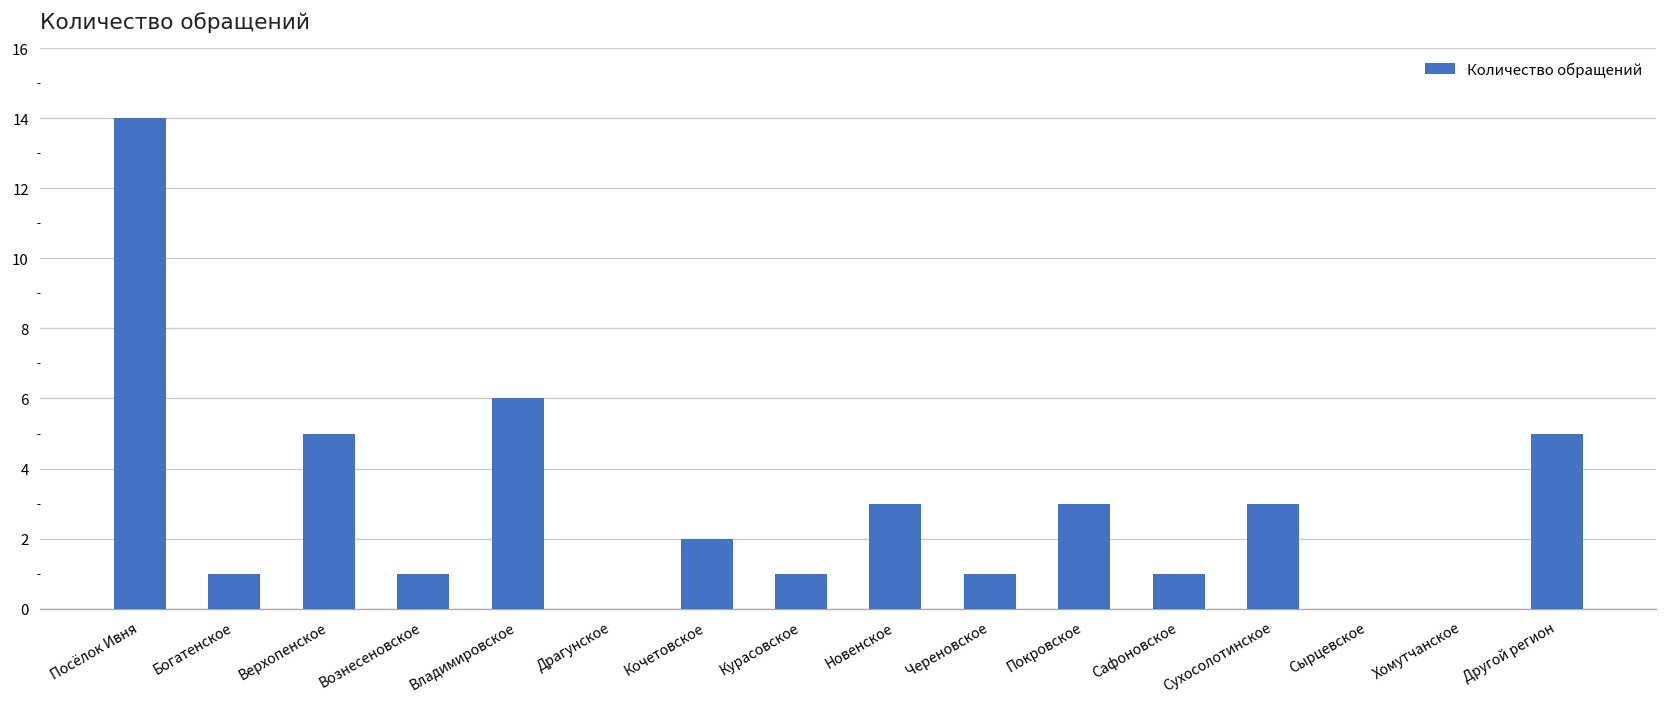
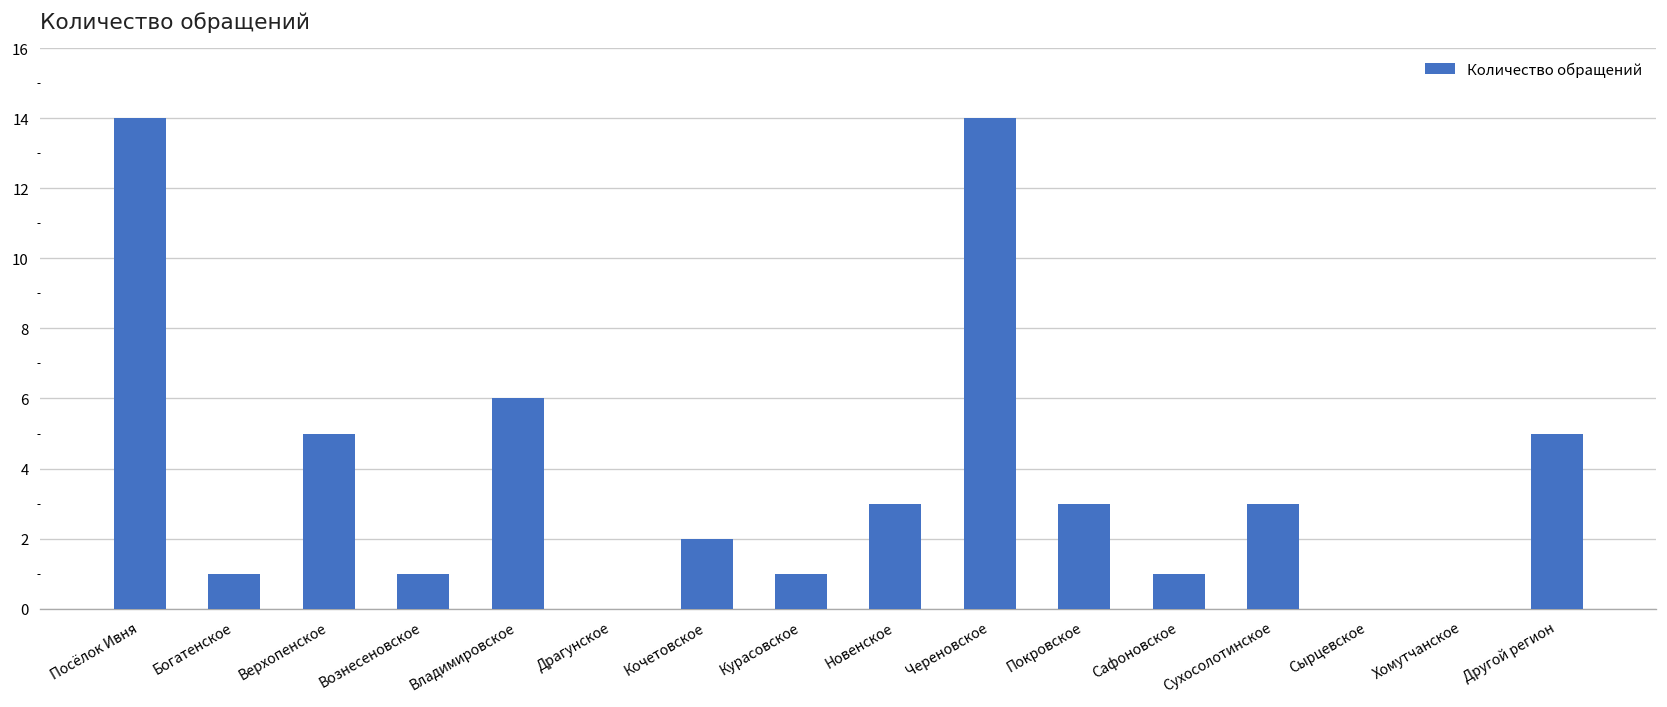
  {
    "Посёлок Ивня": 14,
    "Богатенское": 1,
    "Верхопенское": 5,
    "Вознесеновское": 1,
    "Владимировское": 6,
    "Драгунское": 0,
    "Кочетовское": 2,
    "Курасовское": 1,
    "Новенское": 3,
-   "Череновское": 1,
+   "Череновское": 14,
    "Покровское": 3,
    "Сафоновское": 1,
    "Сухосолотинское": 3,
    "Сырцевское": 0,
    "Хомутчанское": 0,
    "Другой регион": 5
  }
